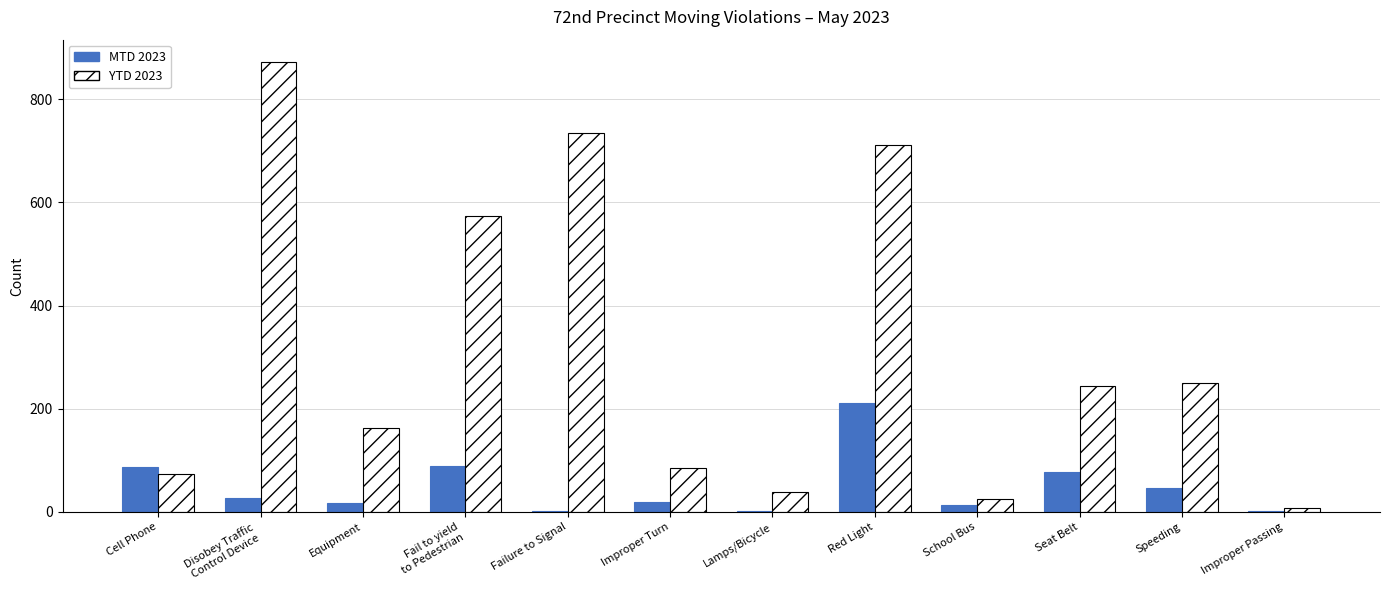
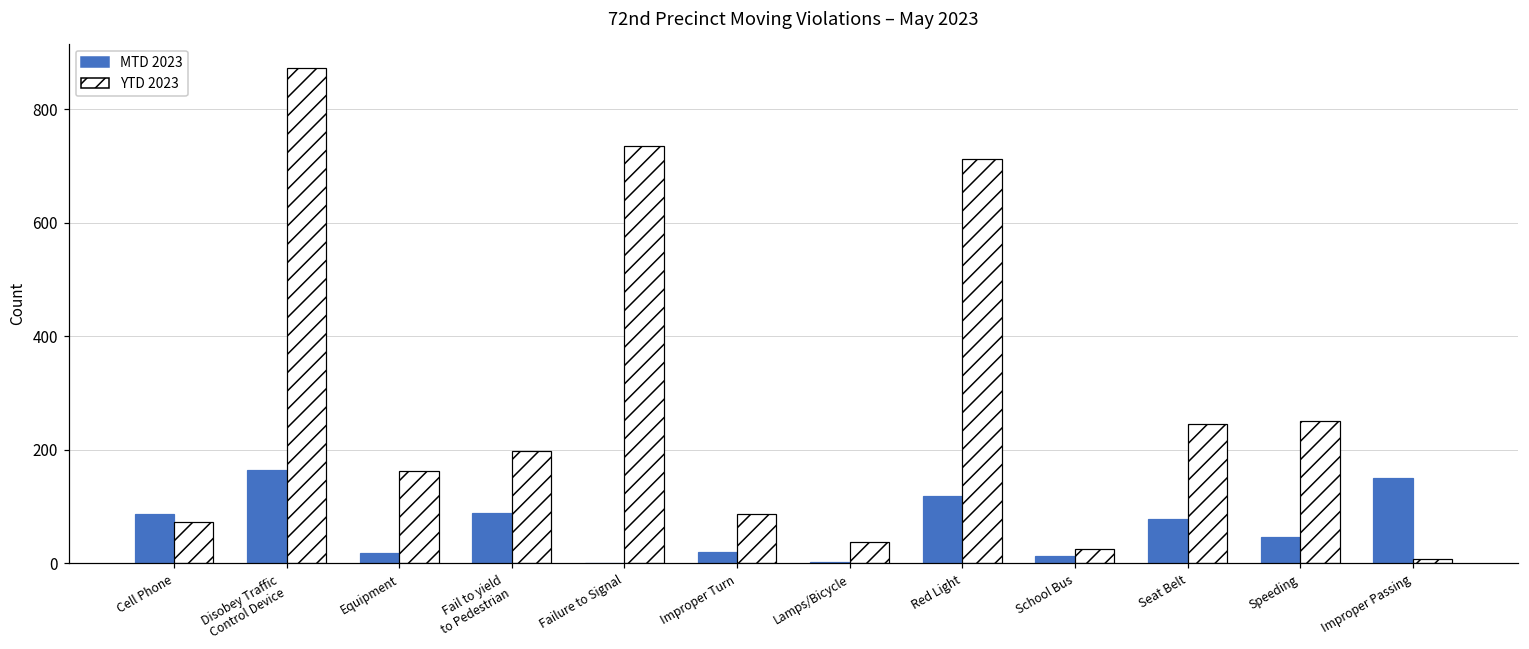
  {
    "MTD 2023": {
      "Cell Phone": 90,
-     "Disobey Traffic Control Device": 30,
+     "Disobey Traffic Control Device": 170,
      "Equipment": 20,
      "Fail to yield to Pedestrian": 90,
      "Improper Turn": 20,
-     "Red Light": 210,
+     "Red Light": 120,
      "School Bus": 10,
      "Seat Belt": 80,
      "Speeding": 50,
-     "Improper Passing": 0
+     "Improper Passing": 150
    },
    "YTD 2023": {
      "Cell Phone": 70,
      "Disobey Traffic Control Device": 870,
      "Equipment": 160,
-     "Fail to yield to Pedestrian": 570,
+     "Fail to yield to Pedestrian": 200,
      "Failure to Signal": 740,
      "Improper Turn": 90,
      "Lamps/Bicycle": 40,
      "Red Light": 710,
      "School Bus": 30,
      "Seat Belt": 250,
      "Speeding": 250,
      "Improper Passing": 10
    }
  }
